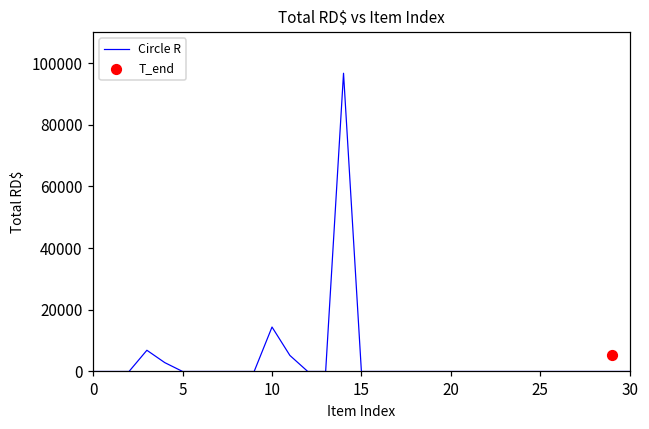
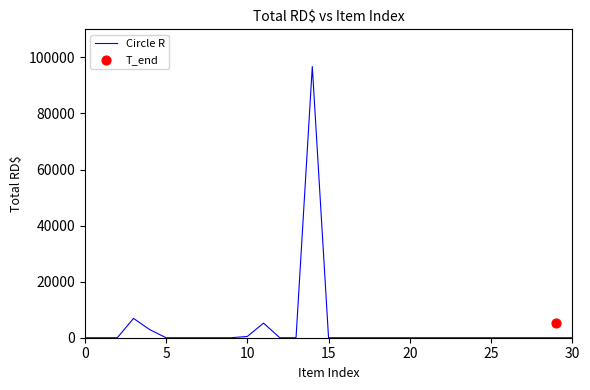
  {
    "Circle R": {
      "0": 0,
      "5": 0,
-     "10": 14000,
+     "10": 0,
      "15": 0,
      "20": 0,
      "25": 0,
      "30": 0
    }
  }
